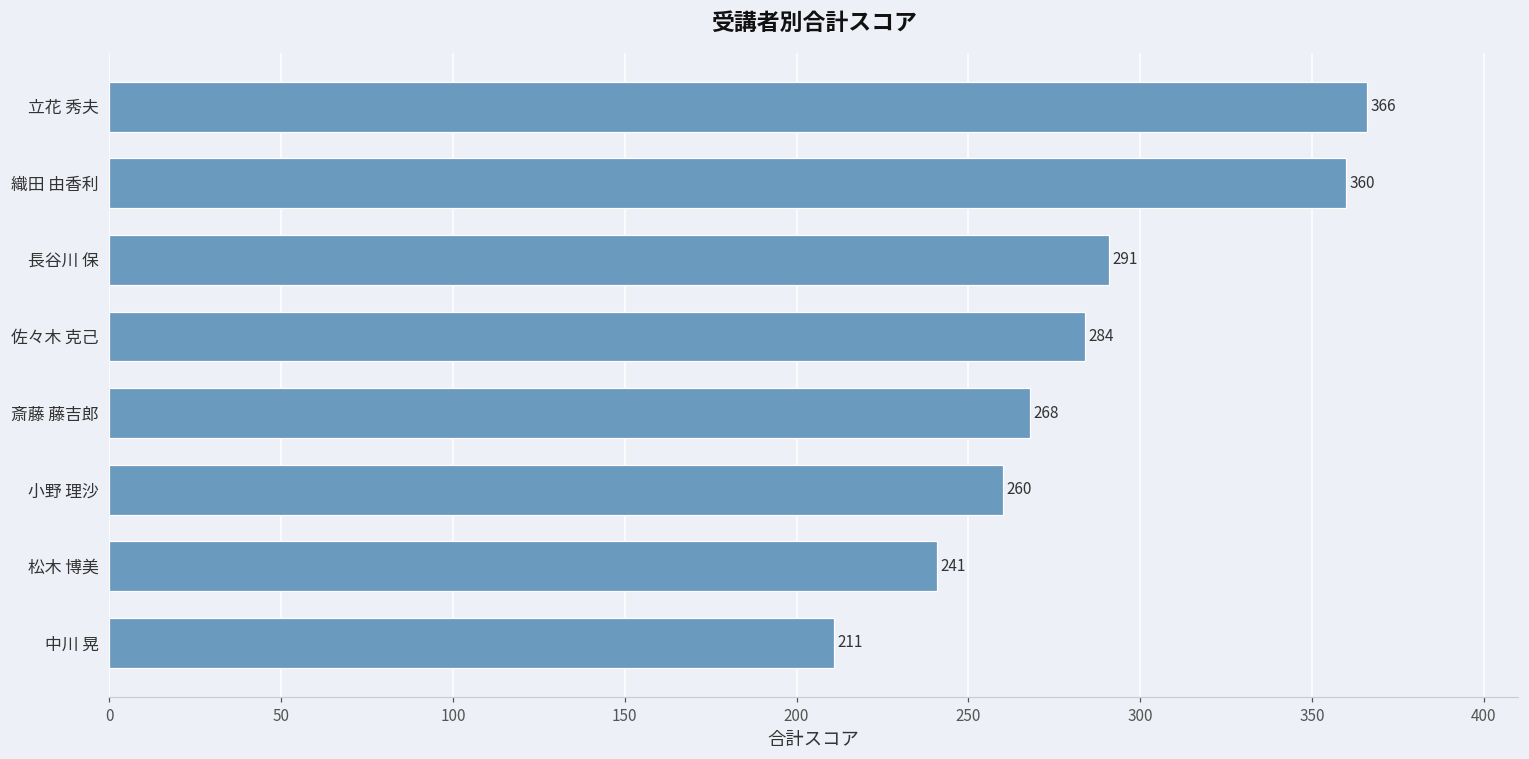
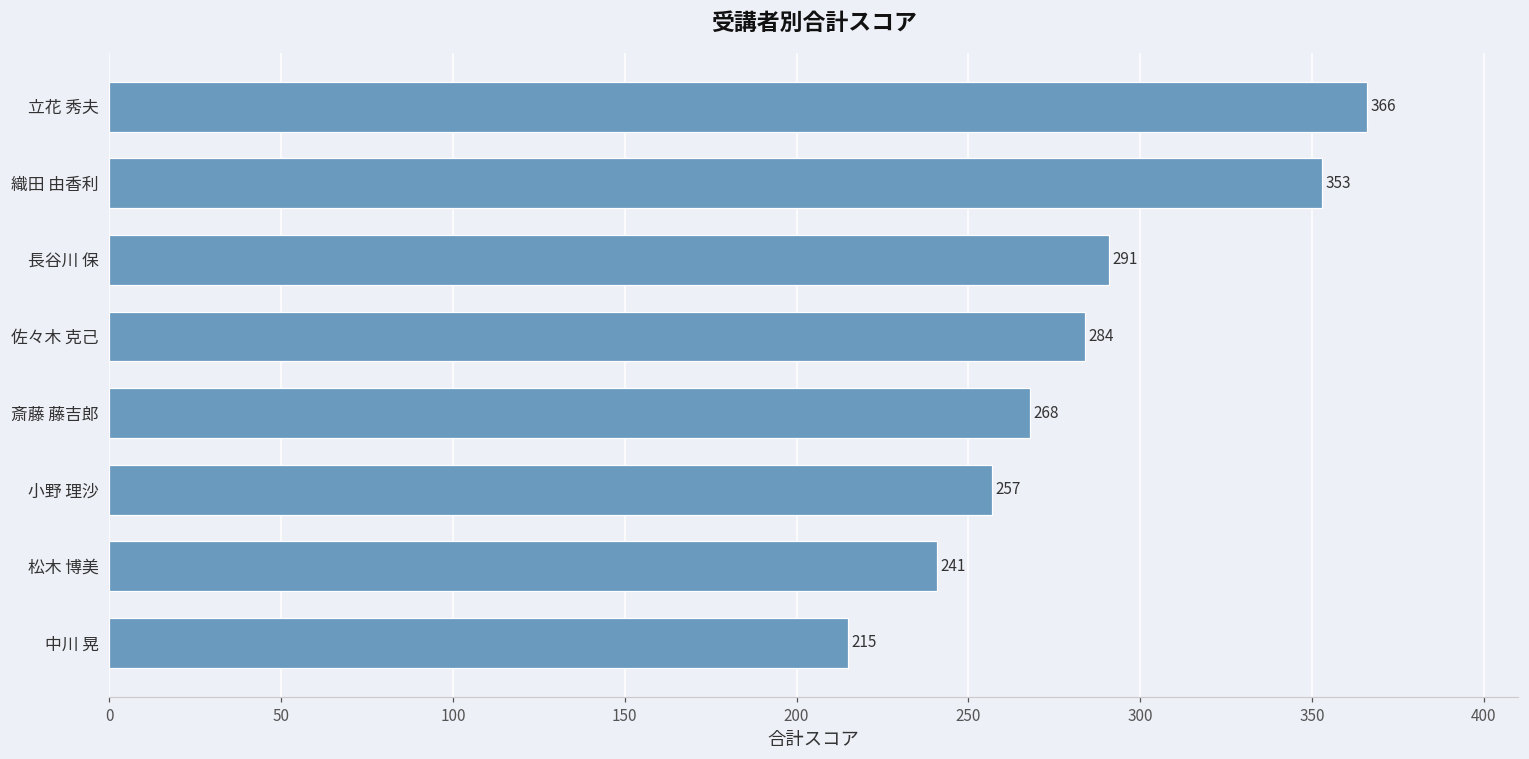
  {
    "立花 秀夫": 366,
-   "織田 由香利": 360,
+   "織田 由香利": 353,
    "長谷川 保": 291,
    "佐々木 克己": 284,
    "斎藤 藤吉郎": 268,
-   "小野 理沙": 260,
+   "小野 理沙": 257,
    "松木 博美": 241,
-   "中川 晃": 211
+   "中川 晃": 215
  }
